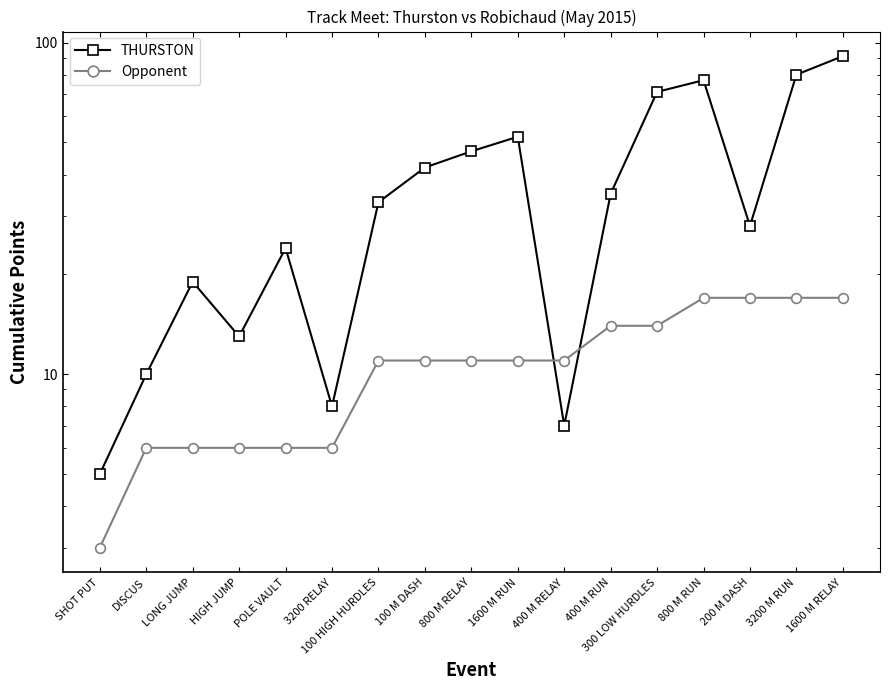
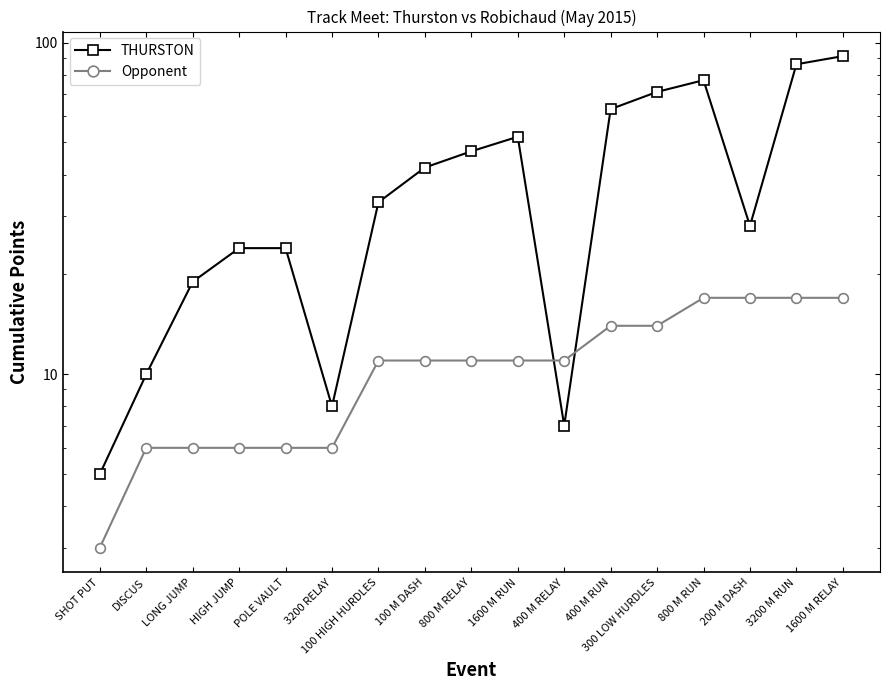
  {
    "THURSTON": {
      "SHOT PUT": 5,
      "DISCUS": 10,
      "LONG JUMP": 19,
-     "HIGH JUMP": 13,
+     "HIGH JUMP": 24,
      "POLE VAULT": 24,
      "3200 RELAY": 8,
      "100 HIGH HURDLES": 33,
      "100 M DASH": 42,
      "800 M RELAY": 47,
      "1600 M RUN": 52,
      "400 M RELAY": 7,
-     "400 M RUN": 35,
+     "400 M RUN": 63,
      "300 LOW HURDLES": 71,
      "800 M RUN": 77,
      "200 M DASH": 28,
-     "3200 M RUN": 80,
+     "3200 M RUN": 86,
      "1600 M RELAY": 91
    },
    "Opponent": {
      "SHOT PUT": 3,
      "DISCUS": 6,
      "LONG JUMP": 6,
      "HIGH JUMP": 6,
      "POLE VAULT": 6,
      "3200 RELAY": 6,
      "100 HIGH HURDLES": 11,
      "100 M DASH": 11,
      "800 M RELAY": 11,
      "1600 M RUN": 11,
      "400 M RELAY": 11,
      "400 M RUN": 14,
      "300 LOW HURDLES": 14,
      "800 M RUN": 17,
      "200 M DASH": 17,
      "3200 M RUN": 17,
      "1600 M RELAY": 17
    }
  }
